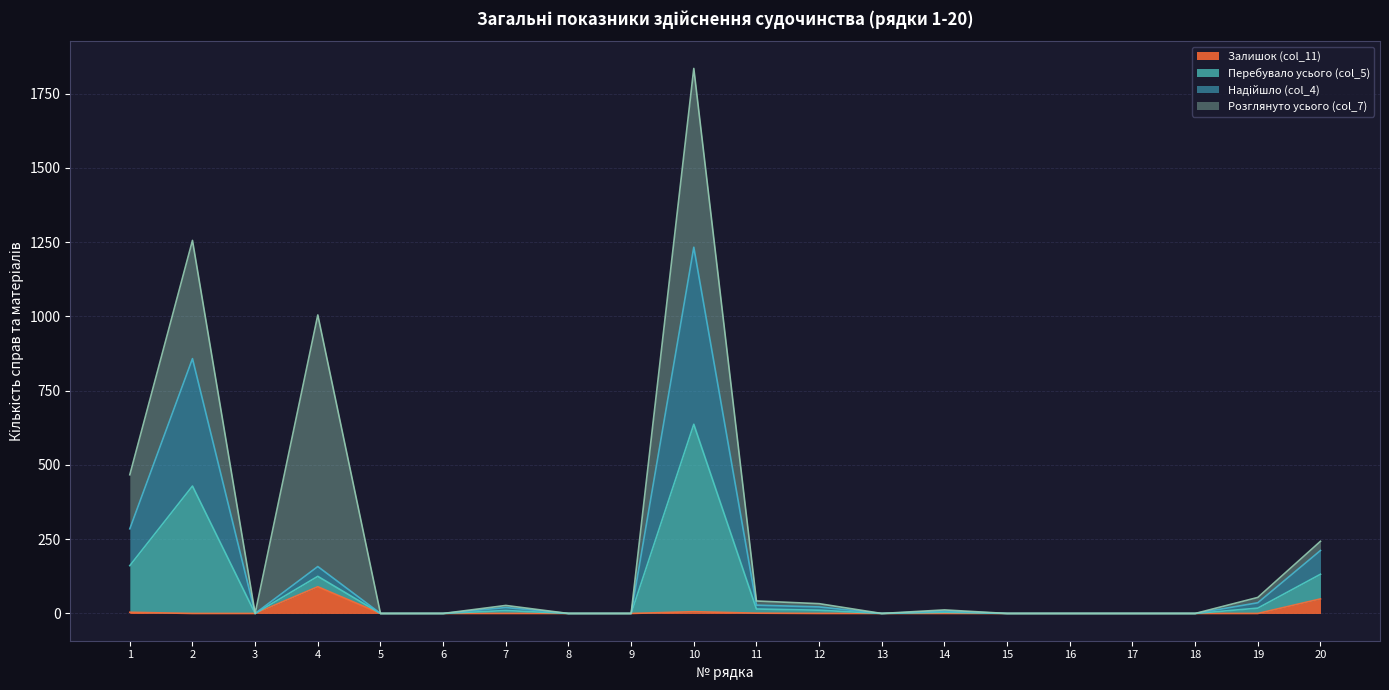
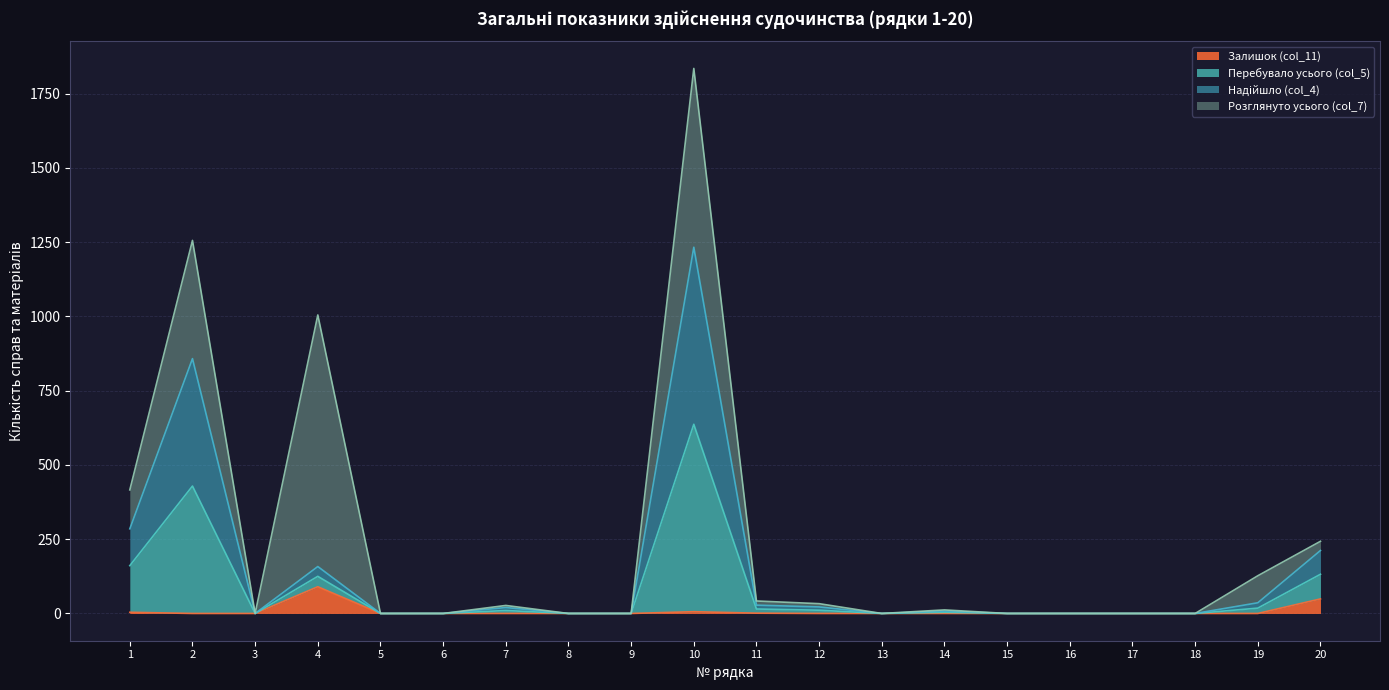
  {
    "Залишок (col_11)": {
      "1": 0,
      "2": 0,
      "4": 90,
      "7": 0,
      "10": 10,
      "11": 0,
      "12": 0,
      "19": 0,
      "20": 50
    },
    "Розглянуто усього (col_7)": {
-     "1": 180,
+     "1": 130,
      "2": 400,
      "4": 850,
      "10": 600,
      "11": 10,
      "12": 10,
-     "19": 20,
+     "19": 90,
      "20": 30
    }
  }
